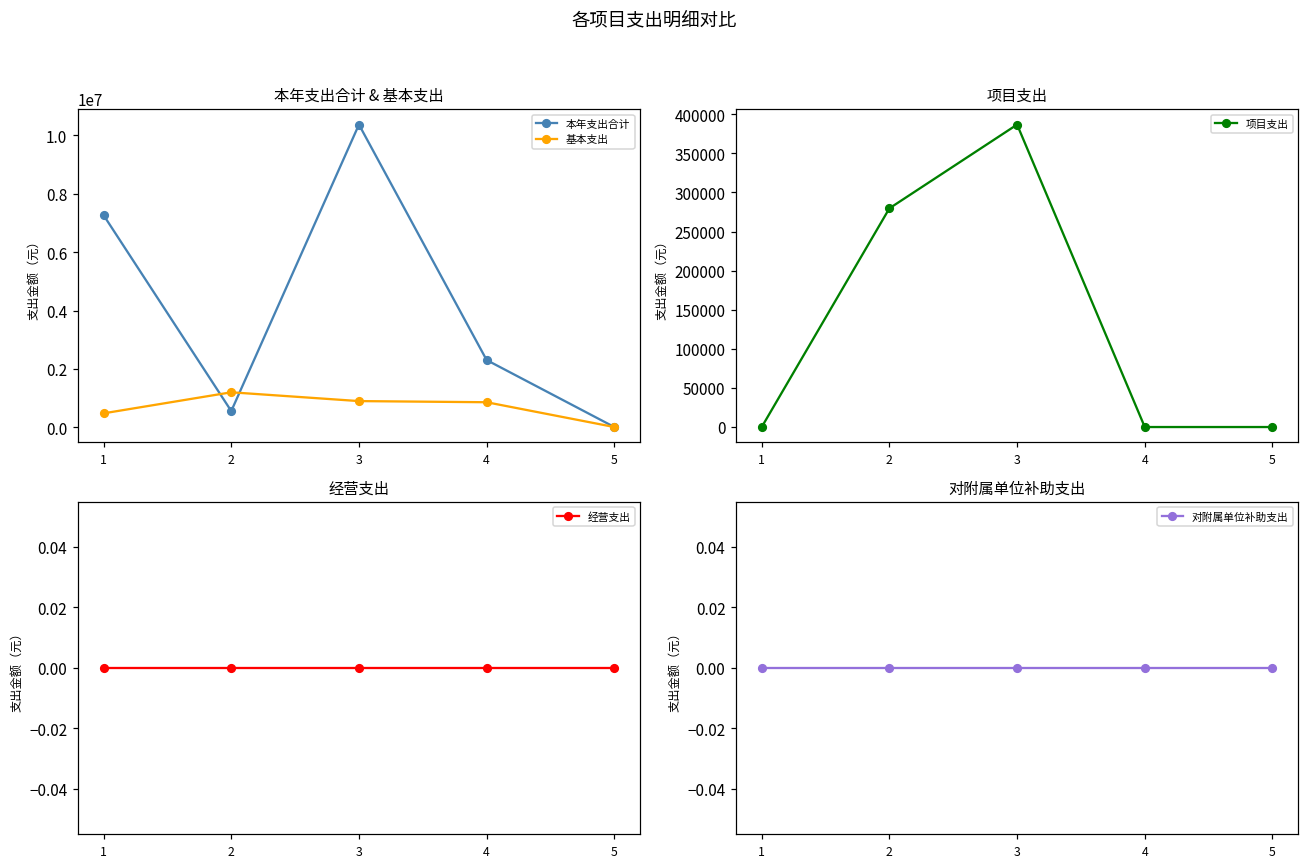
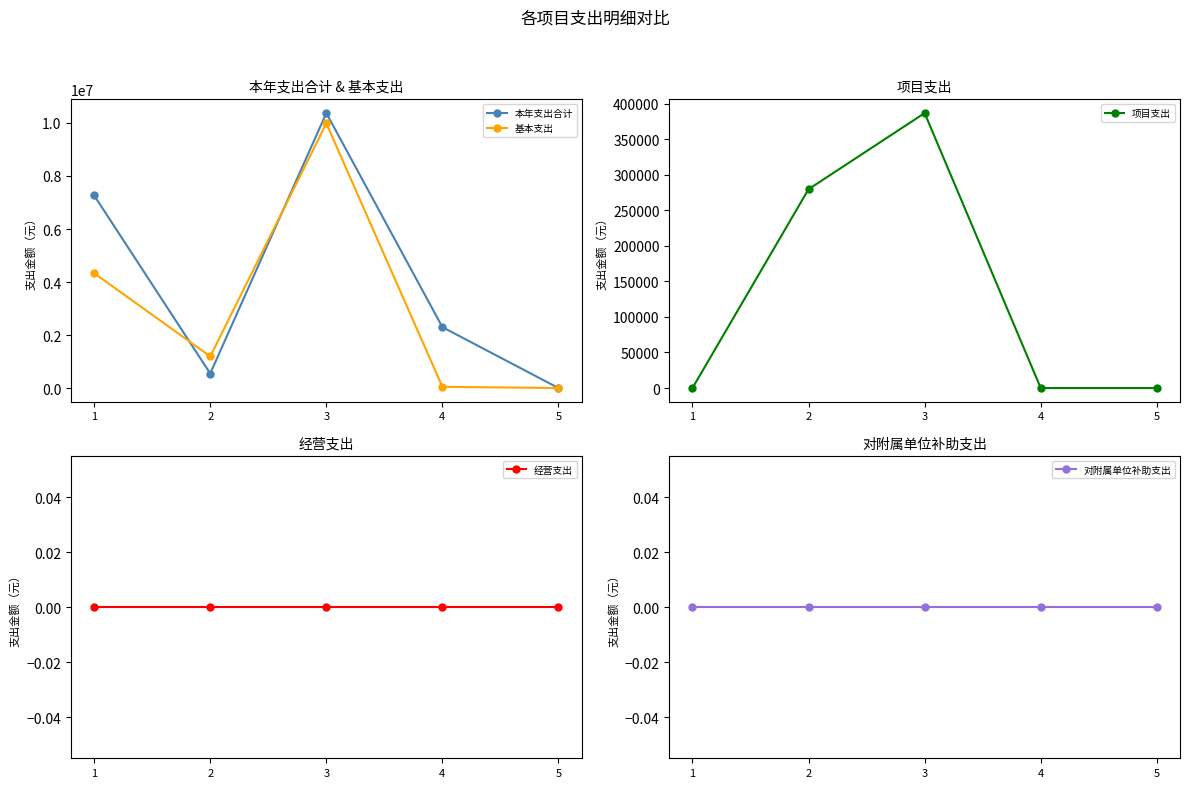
  {
    "本年支出合计 & 基本支出": {
      "本年支出合计": {
        "1": 7300000,
        "2": 600000,
        "3": 10400000,
        "4": 2300000
      },
      "基本支出": {
-       "1": 500000,
+       "1": 4300000,
        "2": 1200000,
-       "3": 900000,
-       "4": 900000
+       "3": 10000000,
+       "4": 100000
      }
    },
    "项目支出": {
      "1": 0,
      "2": 280000,
      "3": 390000,
      "4": 0,
      "5": 0
    },
    "经营支出": {
      "1": 0.000,
      "2": 0.000,
      "3": 0.000,
      "4": 0.000,
      "5": 0.000
    },
    "对附属单位补助支出": {
      "1": 0.000,
      "2": 0.000,
      "3": 0.000,
      "4": 0.000,
      "5": 0.000
    }
  }
